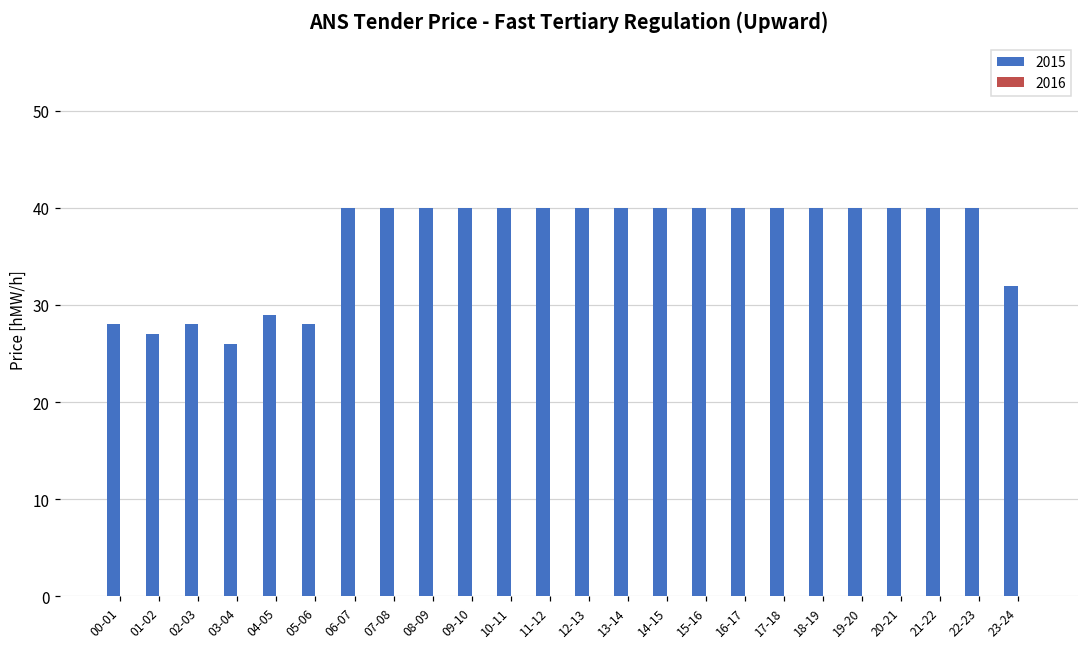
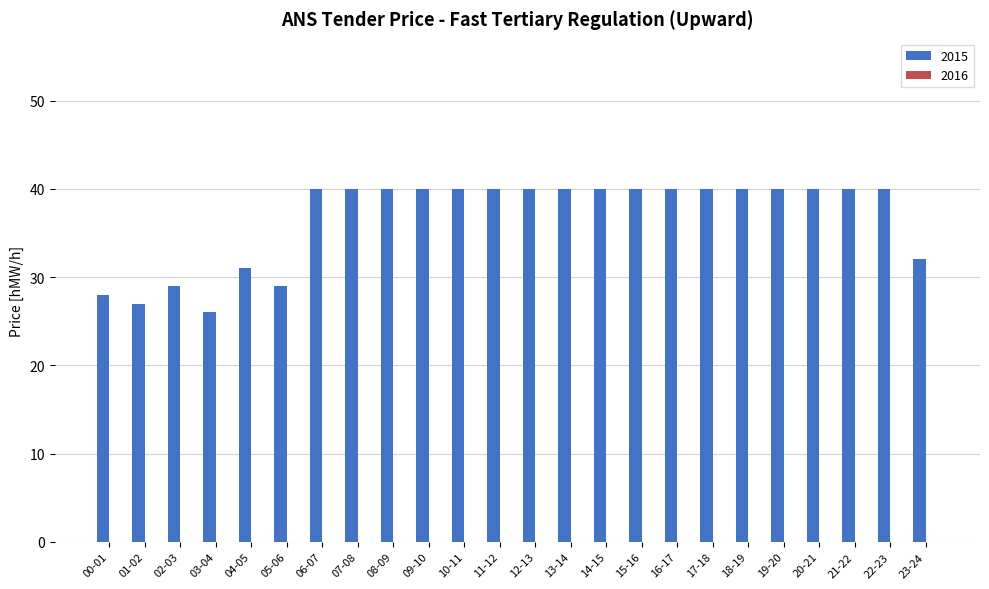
  {
    "2015": {
      "00-01": 28,
      "01-02": 27,
-     "02-03": 28,
+     "02-03": 29,
      "03-04": 26,
-     "04-05": 29,
-     "05-06": 28,
+     "04-05": 31,
+     "05-06": 29,
      "06-07": 40,
      "07-08": 40,
      "08-09": 40,
      "09-10": 40,
      "10-11": 40,
      "11-12": 40,
      "12-13": 40,
      "13-14": 40,
      "14-15": 40,
      "15-16": 40,
      "16-17": 40,
      "17-18": 40,
      "18-19": 40,
      "19-20": 40,
      "20-21": 40,
      "21-22": 40,
      "22-23": 40,
      "23-24": 32
    },
    "2016": {
      "00-01": 0,
      "01-02": 0,
      "02-03": 0,
      "03-04": 0,
      "04-05": 0,
      "05-06": 0,
      "06-07": 0,
      "07-08": 0,
      "08-09": 0,
      "09-10": 0,
      "10-11": 0,
      "11-12": 0,
      "12-13": 0,
      "13-14": 0,
      "14-15": 0,
      "15-16": 0,
      "16-17": 0,
      "17-18": 0,
      "18-19": 0,
      "19-20": 0,
      "20-21": 0,
      "21-22": 0,
      "22-23": 0,
      "23-24": 0
    }
  }
